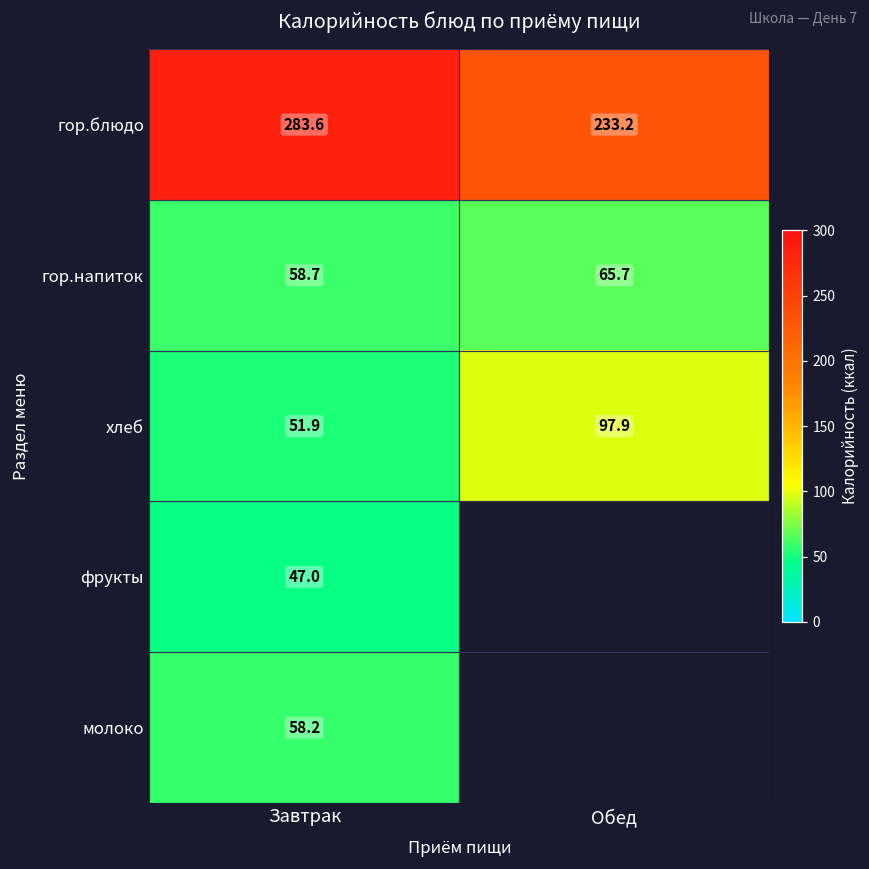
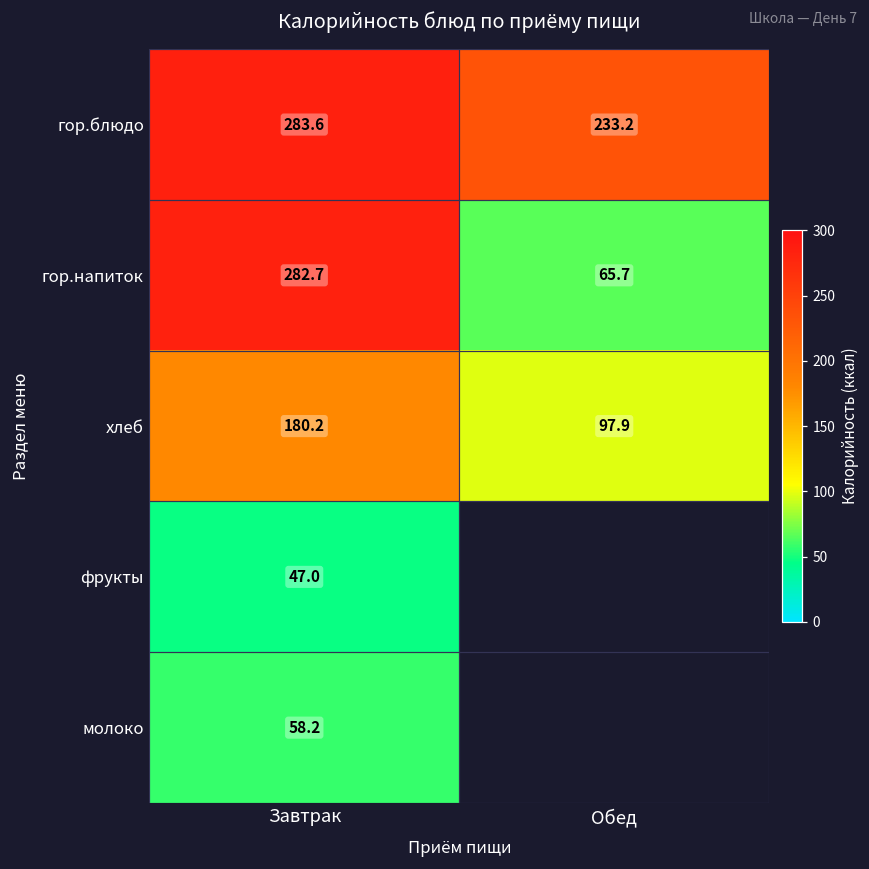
  {
    "гор.напиток": {
-     "Завтрак": 58.7
+     "Завтрак": 282.7
    },
    "хлеб": {
-     "Завтрак": 51.9
+     "Завтрак": 180.2
    }
  }
